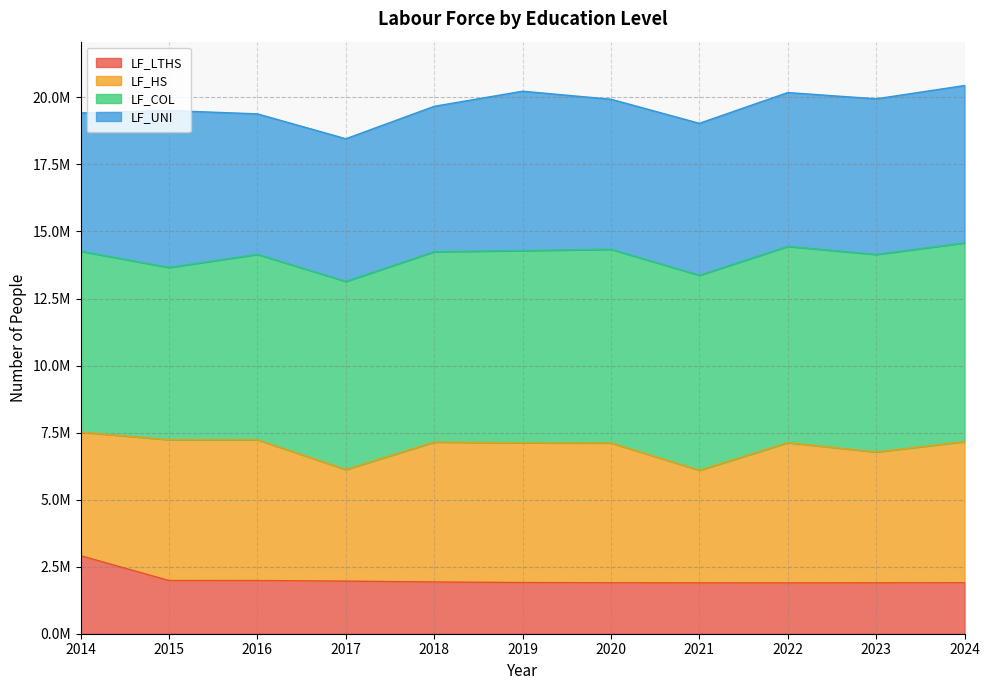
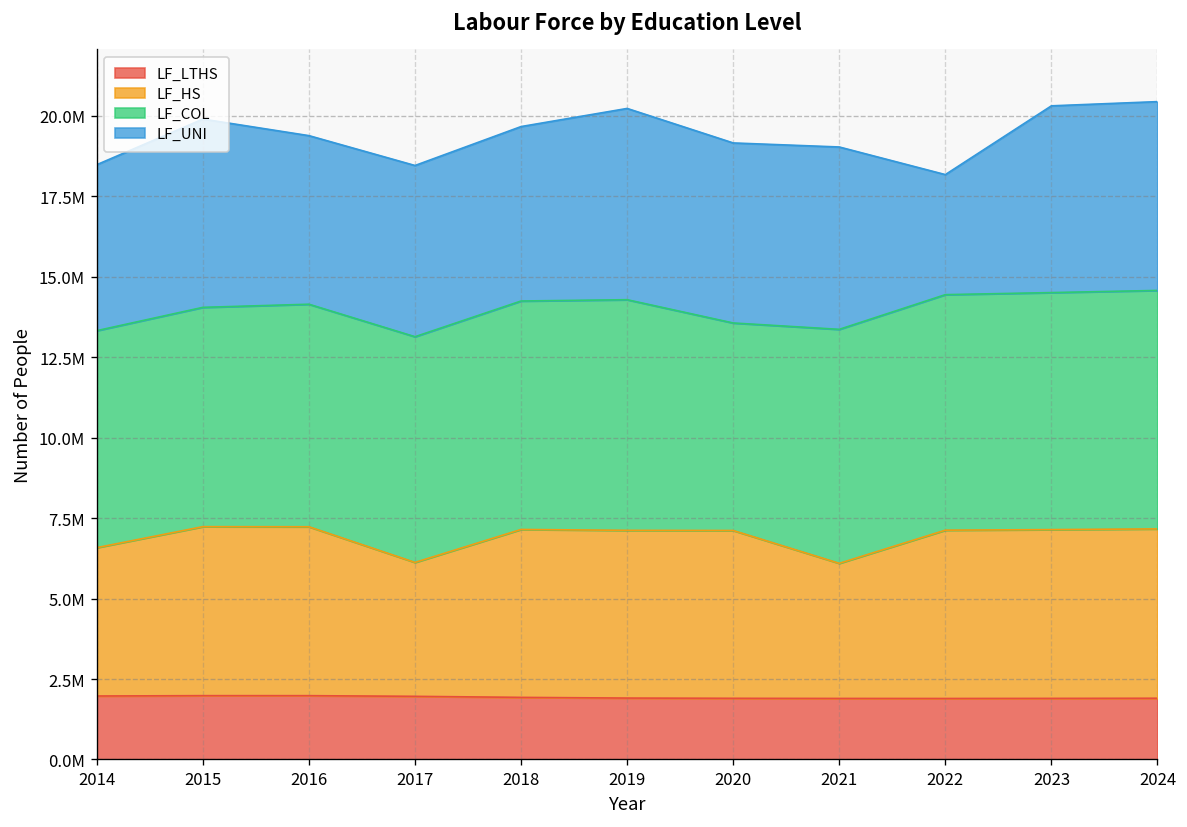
  {
    "LF_LTHS": {
-     "2014": 2900000,
+     "2014": 2000000,
      "2015": 2000000,
      "2016": 2000000,
      "2017": 2000000,
      "2018": 1900000,
      "2019": 1900000,
      "2020": 1900000,
      "2021": 1900000,
      "2022": 1900000,
      "2023": 1900000,
      "2024": 1900000
    },
    "LF_HS": {
      "2014": 4600000,
      "2015": 5300000,
      "2016": 5200000,
      "2017": 4200000,
      "2018": 5200000,
      "2019": 5200000,
      "2020": 5200000,
      "2021": 4200000,
      "2022": 5200000,
-     "2023": 4900000,
+     "2023": 5200000,
      "2024": 5300000
    },
    "LF_COL": {
      "2014": 6700000,
-     "2015": 6400000,
+     "2015": 6800000,
      "2016": 6900000,
      "2017": 7000000,
      "2018": 7100000,
      "2019": 7200000,
-     "2020": 7200000,
+     "2020": 6400000,
      "2021": 7300000,
      "2022": 7300000,
      "2023": 7400000,
      "2024": 7400000
    },
    "LF_UNI": {
      "2014": 5200000,
      "2016": 5200000,
      "2017": 5300000,
      "2018": 5400000,
      "2019": 5900000,
      "2020": 5600000,
      "2021": 5700000,
-     "2022": 5700000,
+     "2022": 3700000,
      "2023": 5800000,
      "2024": 5900000
    }
  }
